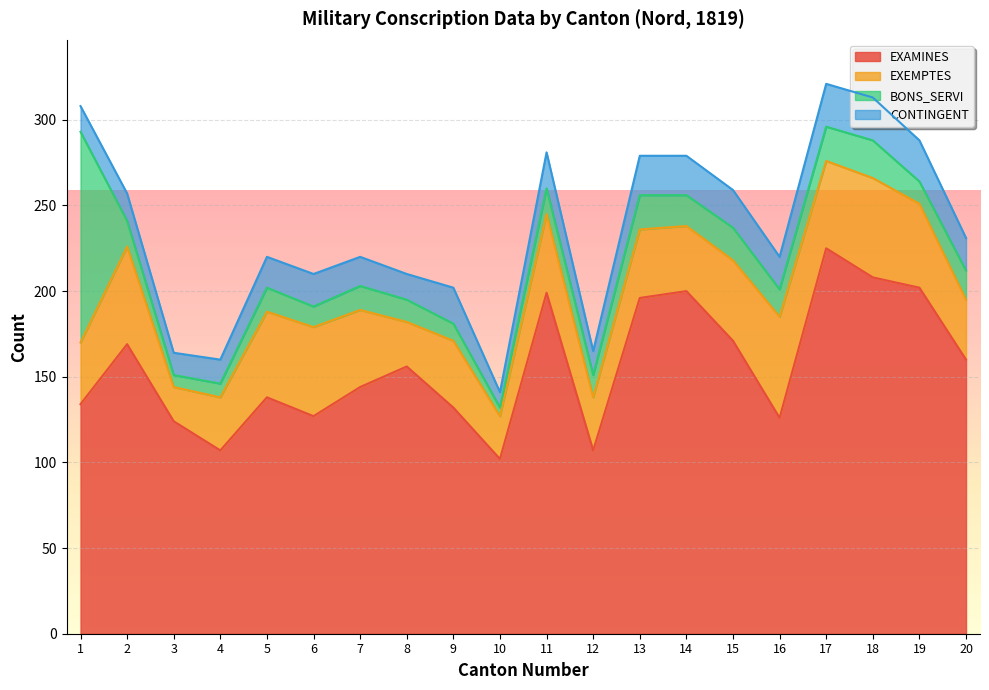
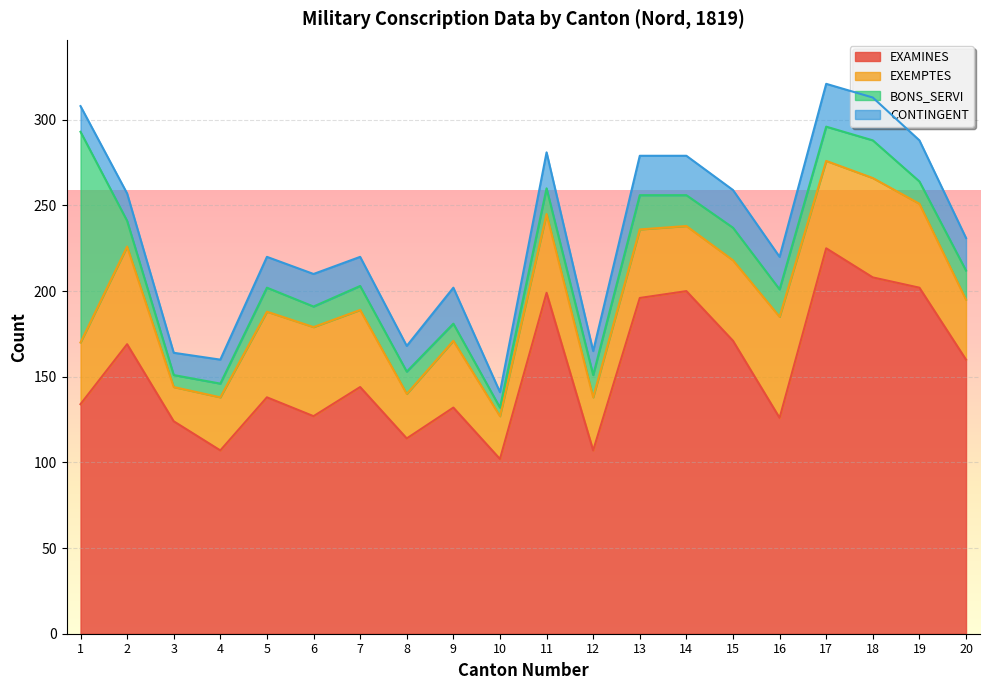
  {
    "EXAMINES": {
      "1": 134,
      "2": 169,
      "3": 124,
      "4": 107,
      "5": 138,
      "6": 127,
      "7": 144,
-     "8": 156,
+     "8": 114,
      "9": 132,
      "10": 102,
      "11": 199,
      "12": 107,
      "13": 196,
      "14": 200,
      "15": 171,
      "16": 126,
      "17": 225,
      "18": 208,
      "19": 202,
      "20": 160
    },
    "EXEMPTES": {
      "1": 36,
      "2": 57,
      "3": 20,
      "4": 31,
      "5": 50,
      "6": 52,
      "7": 45,
      "8": 26,
      "9": 39,
      "10": 25,
      "11": 46,
      "12": 31,
      "13": 40,
      "14": 38,
      "15": 47,
      "16": 59,
      "17": 51,
      "18": 58,
      "19": 49,
      "20": 35
    },
    "BONS_SERVI": {
      "1": 123,
      "2": 15,
      "3": 7,
      "4": 8,
      "5": 14,
      "6": 12,
      "7": 14,
      "8": 13,
      "9": 10,
      "10": 5,
      "11": 15,
      "12": 13,
      "13": 20,
      "14": 18,
      "15": 19,
      "16": 16,
      "17": 20,
      "18": 22,
      "19": 13,
      "20": 17
    },
    "CONTINGENT": {
      "1": 15,
      "2": 16,
      "3": 13,
      "4": 14,
      "5": 18,
      "6": 19,
      "7": 17,
      "8": 15,
      "9": 21,
      "10": 9,
      "11": 21,
      "12": 14,
      "13": 23,
      "14": 23,
      "15": 22,
      "16": 19,
      "17": 25,
      "19": 24,
      "20": 19
    }
  }
